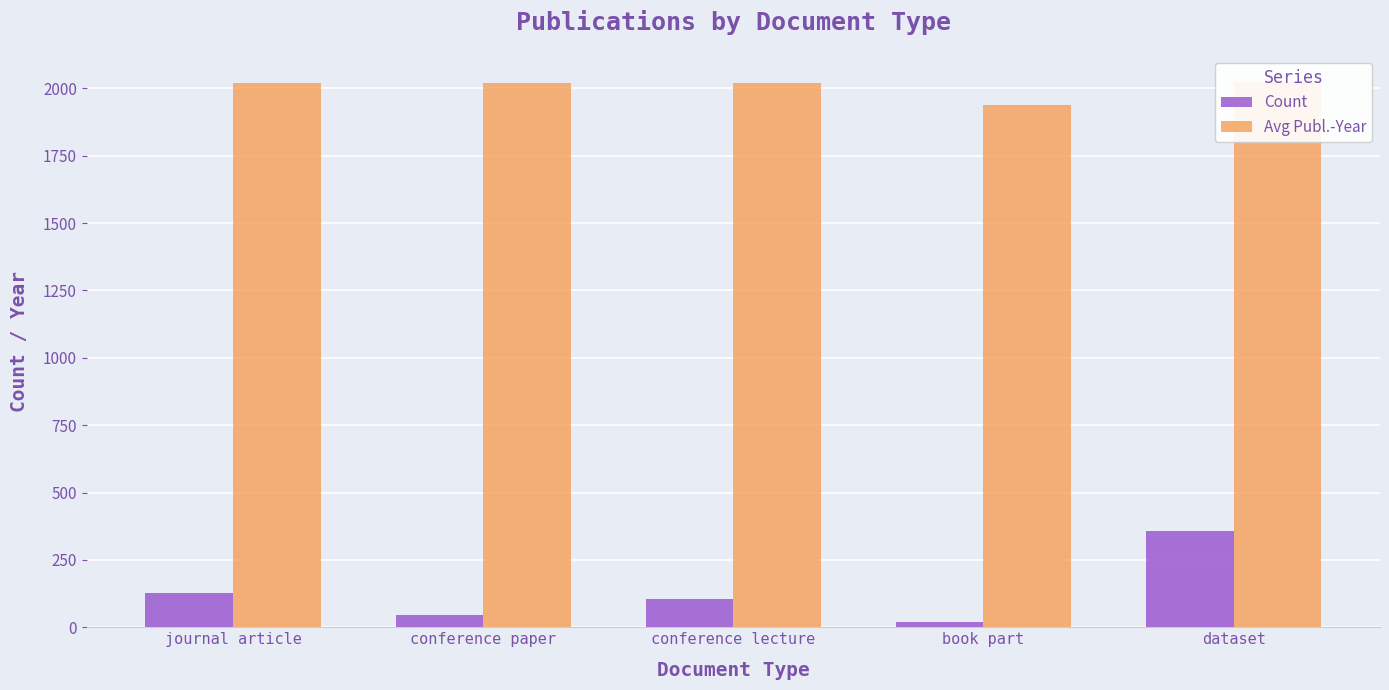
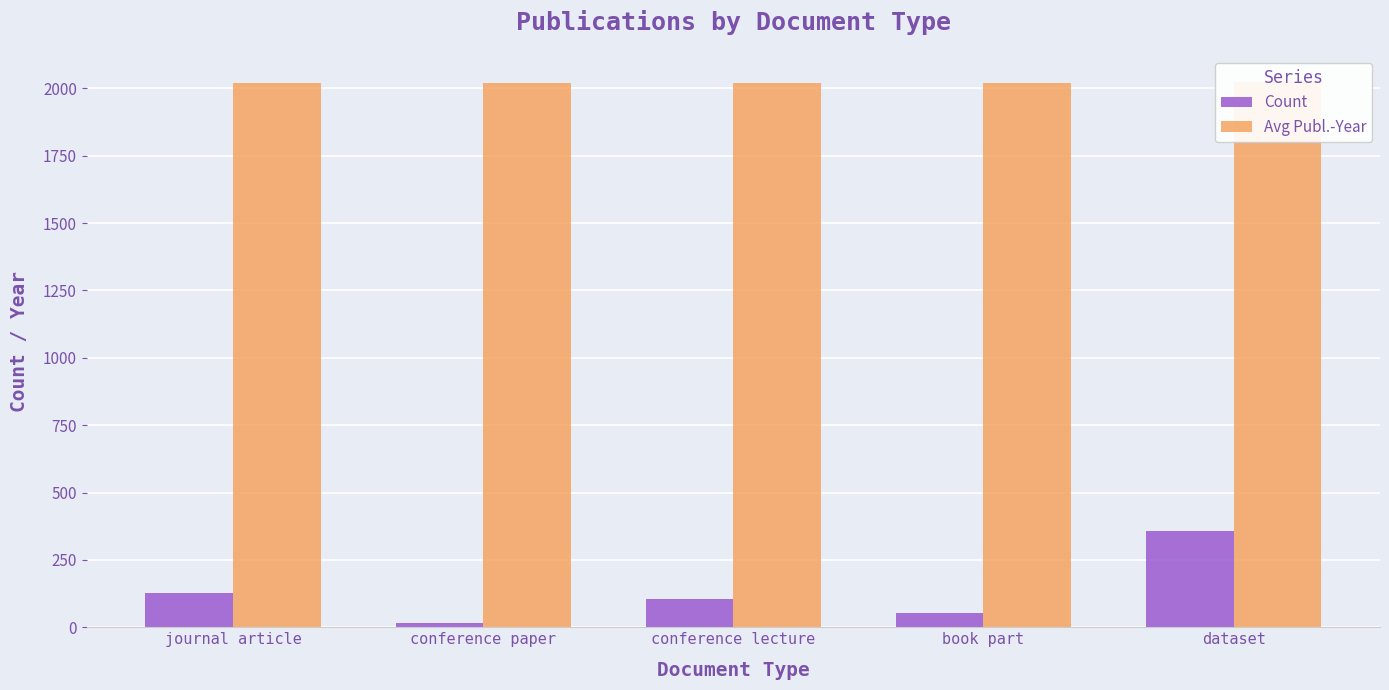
  {
    "Count": {
      "journal article": 130,
-     "conference paper": 50,
+     "conference paper": 20,
      "conference lecture": 110,
-     "book part": 20,
+     "book part": 50,
      "dataset": 360
    },
    "Avg Publ.-Year": {
      "journal article": 2020,
      "conference paper": 2020,
      "conference lecture": 2020,
-     "book part": 1940
+     "book part": 2020
    }
  }
